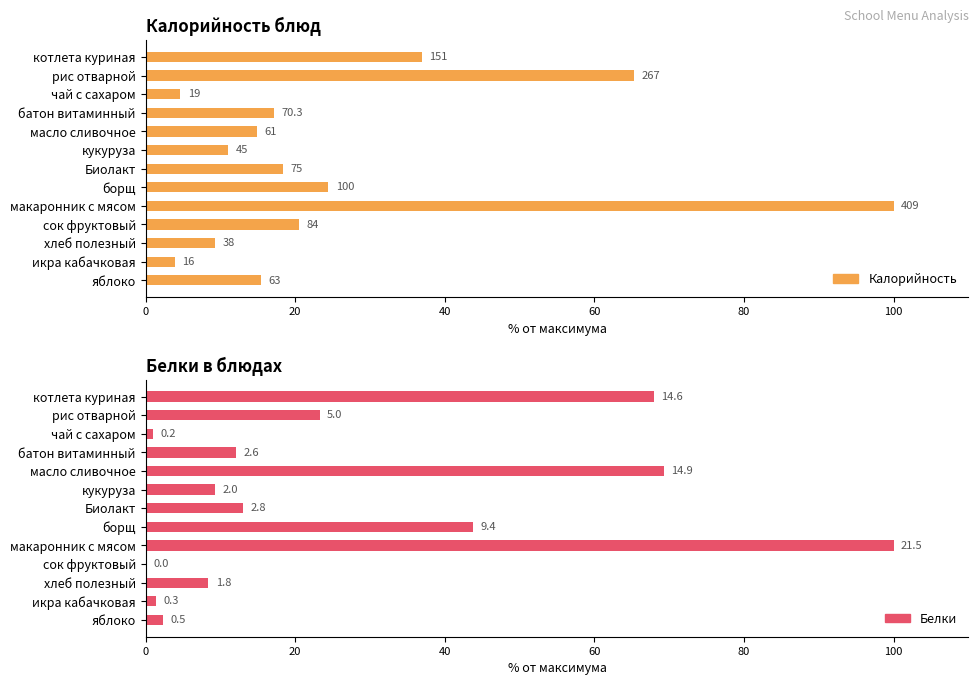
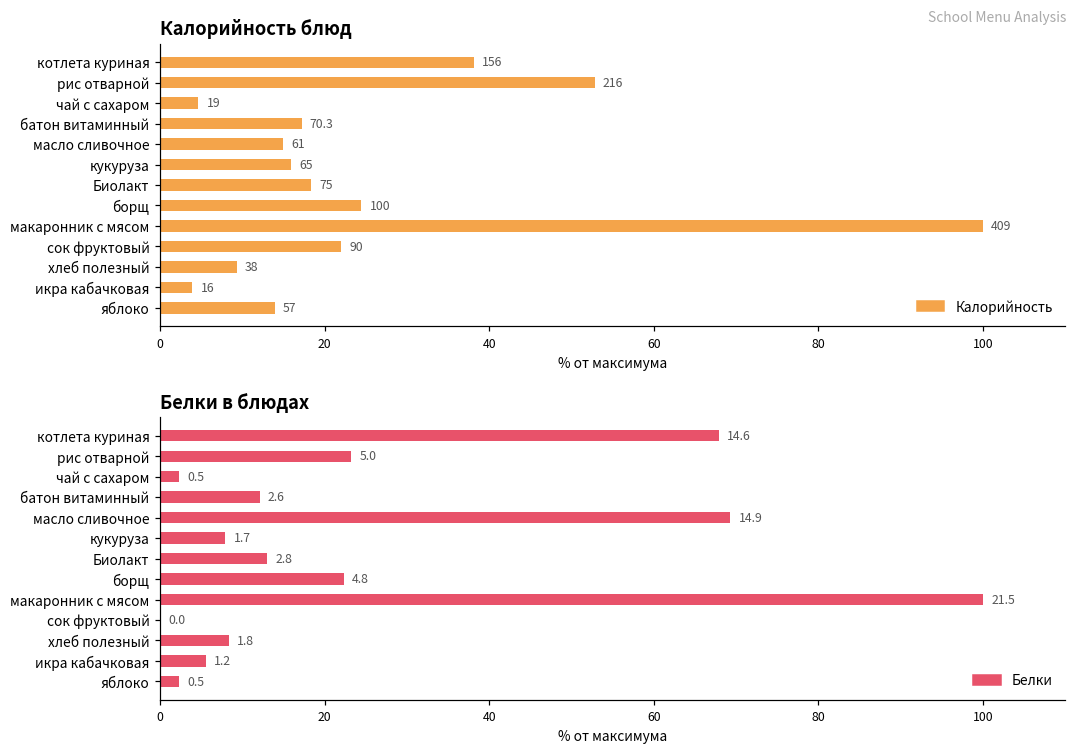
  {
    "Калорийность блюд": {
-     "котлета куриная": 151,
-     "рис отварной": 267,
-     "кукуруза": 45,
-     "сок фруктовый": 84,
-     "яблоко": 63
+     "котлета куриная": 156,
+     "рис отварной": 216,
+     "кукуруза": 65,
+     "сок фруктовый": 90,
+     "яблоко": 57
    },
    "Белки в блюдах": {
-     "чай с сахаром": 0.2,
-     "кукуруза": 2.0,
-     "борщ": 9.4,
+     "чай с сахаром": 0.5,
+     "кукуруза": 1.7,
+     "борщ": 4.8,
      "сок фруктовый": 0.0,
-     "икра кабачковая": 0.3
+     "икра кабачковая": 1.2
    }
  }
